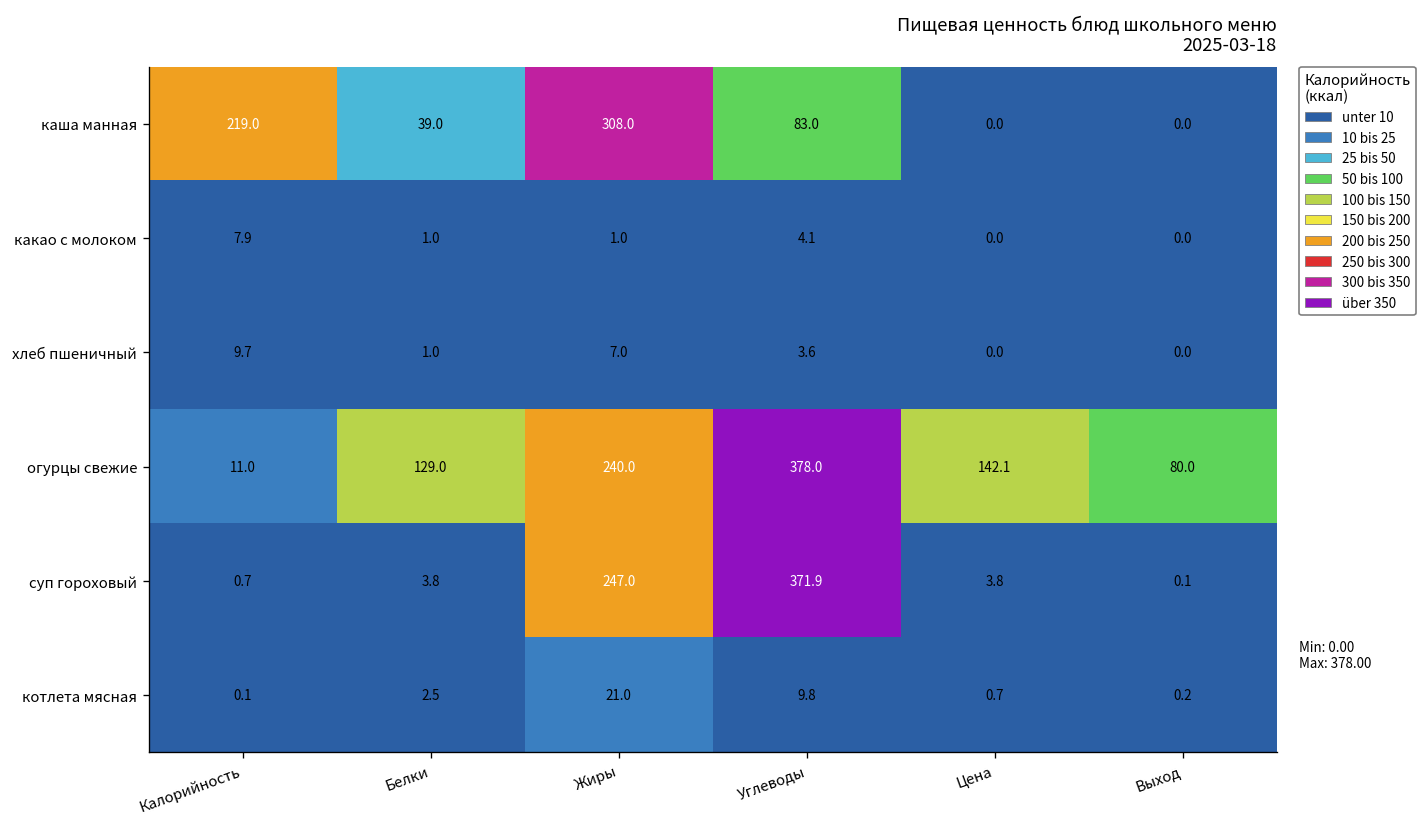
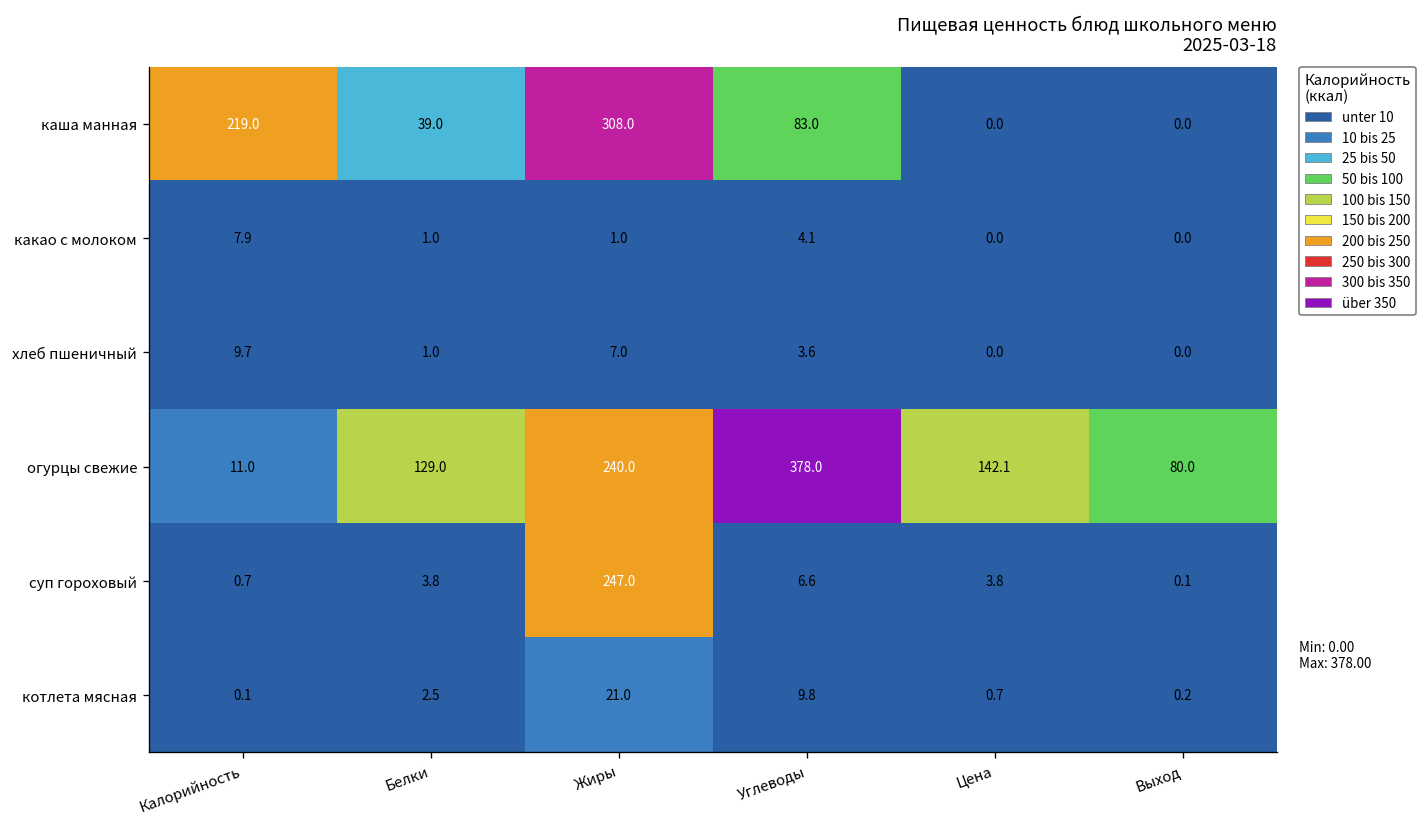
  {
    "каша манная": {
      "Калорийность": 219.0,
      "Белки": 39.0,
      "Жиры": 308.0,
      "Углеводы": 83.0,
      "Цена": 0.0,
      "Выход": 0.0
    },
    "какао с молоком": {
      "Калорийность": 7.9,
      "Белки": 1.0,
      "Жиры": 1.0,
      "Углеводы": 4.1,
      "Цена": 0.0,
      "Выход": 0.0
    },
    "хлеб пшеничный": {
      "Калорийность": 9.7,
      "Белки": 1.0,
      "Жиры": 7.0,
      "Углеводы": 3.6,
      "Цена": 0.0,
      "Выход": 0.0
    },
    "огурцы свежие": {
      "Калорийность": 11.0,
      "Белки": 129.0,
      "Жиры": 240.0,
      "Углеводы": 378.0,
      "Цена": 142.1,
      "Выход": 80.0
    },
    "суп гороховый": {
      "Калорийность": 0.7,
      "Белки": 3.8,
      "Жиры": 247.0,
-     "Углеводы": 371.9,
+     "Углеводы": 6.6,
      "Цена": 3.8,
      "Выход": 0.1
    },
    "котлета мясная": {
      "Калорийность": 0.1,
      "Белки": 2.5,
      "Жиры": 21.0,
      "Углеводы": 9.8,
      "Цена": 0.7,
      "Выход": 0.2
    }
  }
